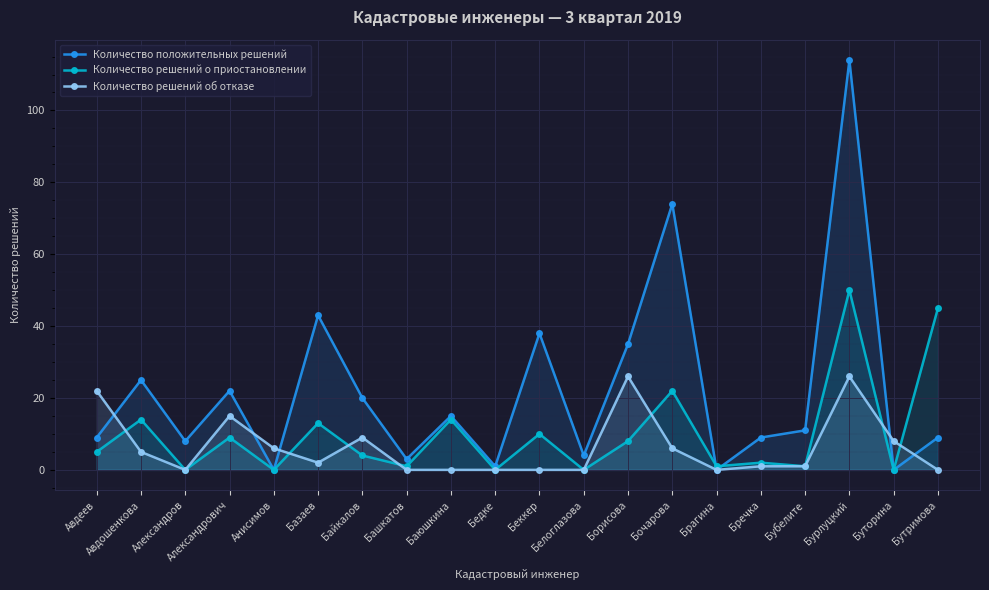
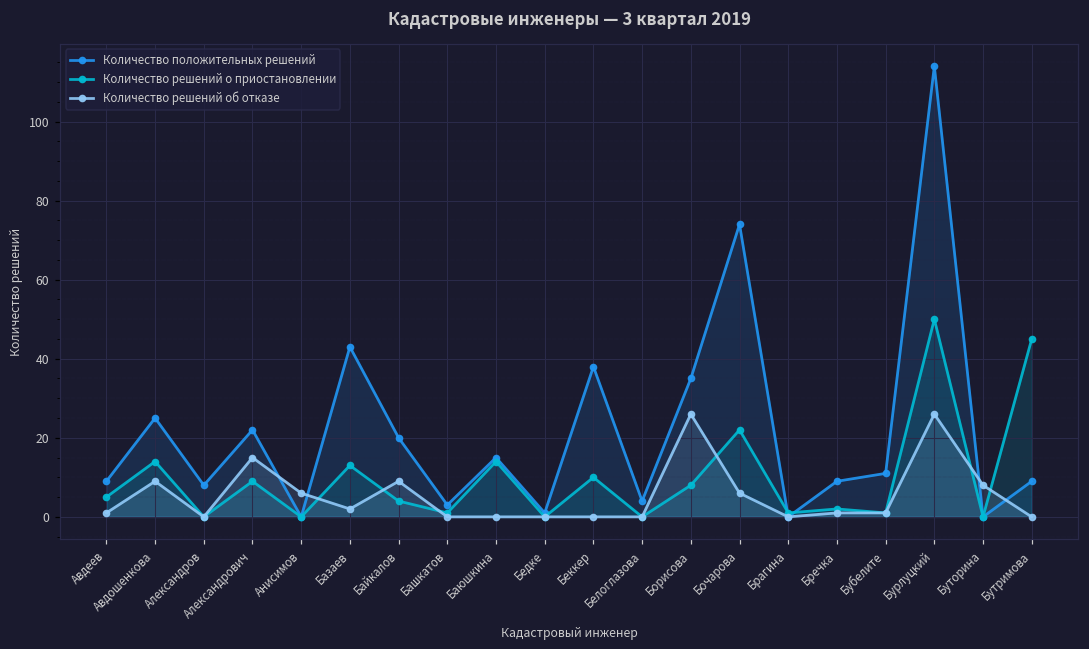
  {
    "Количество решений об отказе": {
-     "Авдеев": 22,
-     "Авдошенкова": 5,
+     "Авдеев": 1,
+     "Авдошенкова": 9,
      "Александрович": 15,
      "Анисимов": 6,
      "Базаев": 2,
      "Байкалов": 9,
      "Башкатов": 0,
      "Баюшкина": 0,
      "Беккер": 0,
      "Борисова": 26,
      "Бочарова": 6,
      "Бречка": 1,
      "Бурлуцкий": 26,
      "Буторина": 8,
      "Бутримова": 0
    }
  }
